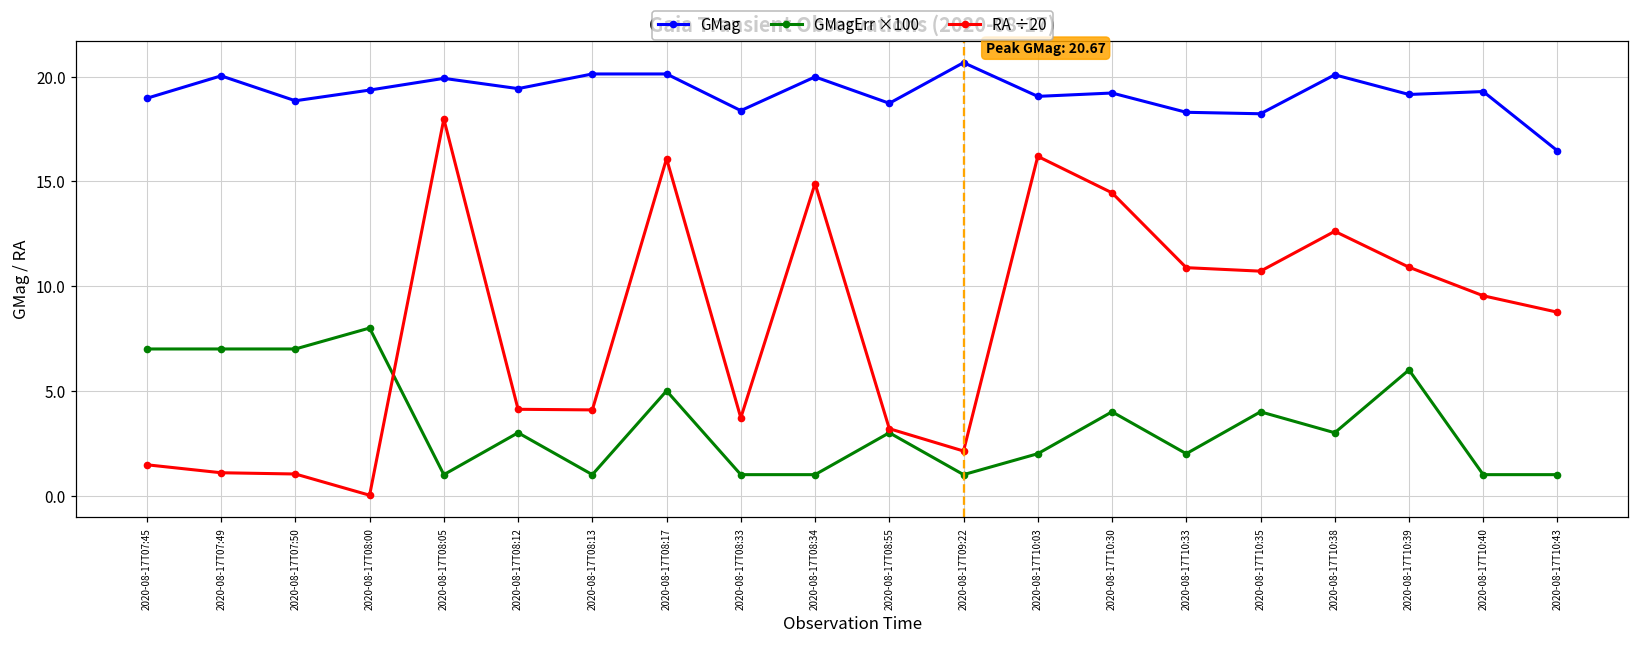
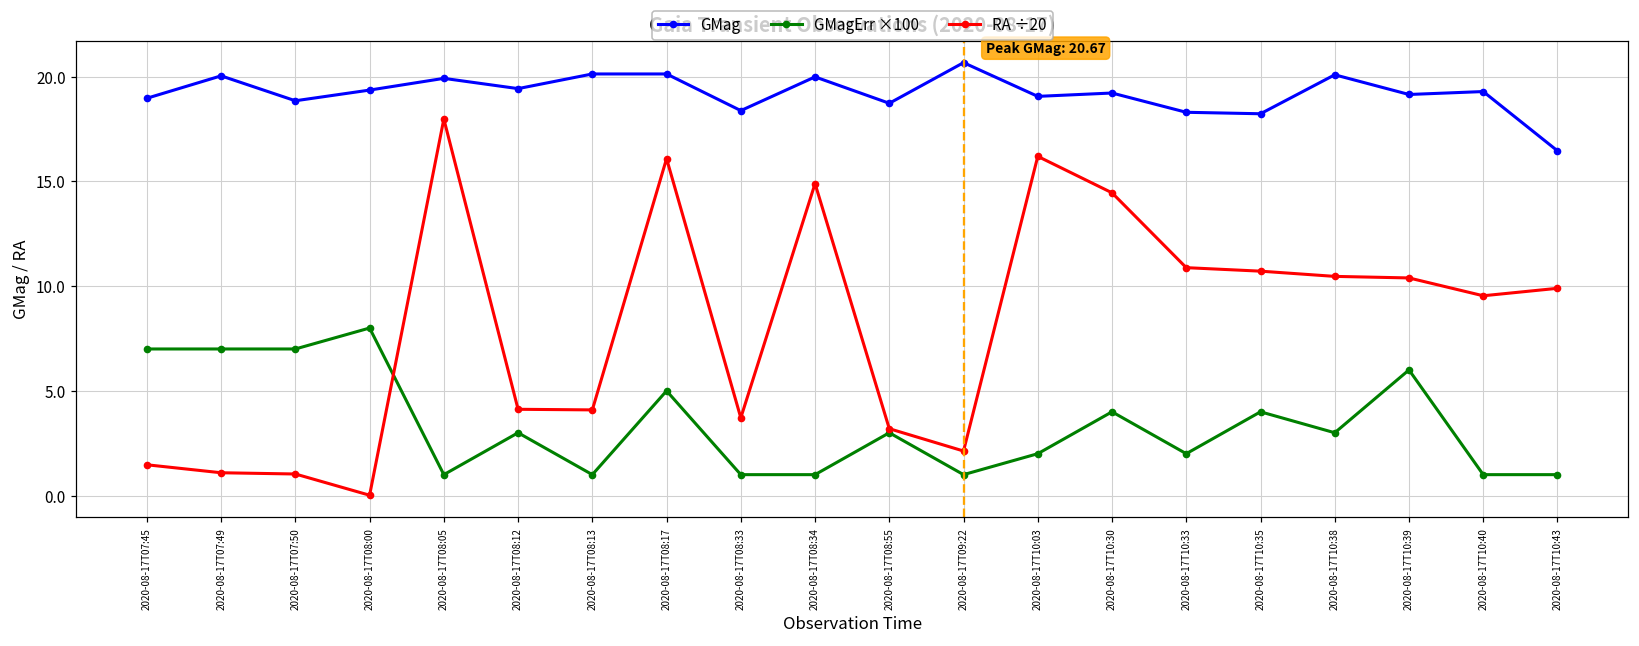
  {
    "GMag": {
      "2020-08-17T07:45": 19.0,
      "2020-08-17T07:49": 20.0,
      "2020-08-17T07:50": 18.9,
      "2020-08-17T08:00": 19.4,
      "2020-08-17T08:05": 19.9,
      "2020-08-17T08:12": 19.4,
      "2020-08-17T08:13": 20.1,
      "2020-08-17T08:17": 20.1,
      "2020-08-17T08:33": 18.4,
      "2020-08-17T08:34": 20.0,
      "2020-08-17T08:55": 18.7,
      "2020-08-17T10:03": 19.1,
      "2020-08-17T10:30": 19.2,
      "2020-08-17T10:33": 18.3,
      "2020-08-17T10:35": 18.2,
      "2020-08-17T10:38": 20.1,
      "2020-08-17T10:39": 19.2,
      "2020-08-17T10:40": 19.3,
      "2020-08-17T10:43": 16.5
    },
    "GMagErr ×100": {
      "2020-08-17T07:45": 7.0,
      "2020-08-17T07:49": 7.0,
      "2020-08-17T07:50": 7.0,
      "2020-08-17T08:00": 8.0,
      "2020-08-17T08:05": 1.0,
      "2020-08-17T08:12": 3.0,
      "2020-08-17T08:13": 1.0,
      "2020-08-17T08:17": 5.0,
      "2020-08-17T08:33": 1.0,
      "2020-08-17T08:34": 1.0,
      "2020-08-17T08:55": 3.0,
      "2020-08-17T09:22": 1.0,
      "2020-08-17T10:03": 2.0,
      "2020-08-17T10:30": 4.0,
      "2020-08-17T10:33": 2.0,
      "2020-08-17T10:35": 4.0,
      "2020-08-17T10:38": 3.0,
      "2020-08-17T10:39": 6.0,
      "2020-08-17T10:40": 1.0,
      "2020-08-17T10:43": 1.0
    },
    "RA ÷20": {
      "2020-08-17T07:45": 1.5,
      "2020-08-17T07:49": 1.1,
      "2020-08-17T07:50": 1.0,
      "2020-08-17T08:00": 0.0,
      "2020-08-17T08:05": 18.0,
      "2020-08-17T08:12": 4.1,
      "2020-08-17T08:13": 4.1,
      "2020-08-17T08:17": 16.1,
      "2020-08-17T08:33": 3.7,
      "2020-08-17T08:34": 14.9,
      "2020-08-17T08:55": 3.2,
      "2020-08-17T09:22": 2.1,
      "2020-08-17T10:03": 16.2,
      "2020-08-17T10:30": 14.5,
      "2020-08-17T10:33": 10.9,
      "2020-08-17T10:35": 10.7,
-     "2020-08-17T10:38": 12.6,
-     "2020-08-17T10:39": 10.9,
+     "2020-08-17T10:38": 10.5,
+     "2020-08-17T10:39": 10.4,
      "2020-08-17T10:40": 9.5,
-     "2020-08-17T10:43": 8.8
+     "2020-08-17T10:43": 9.9
    }
  }
